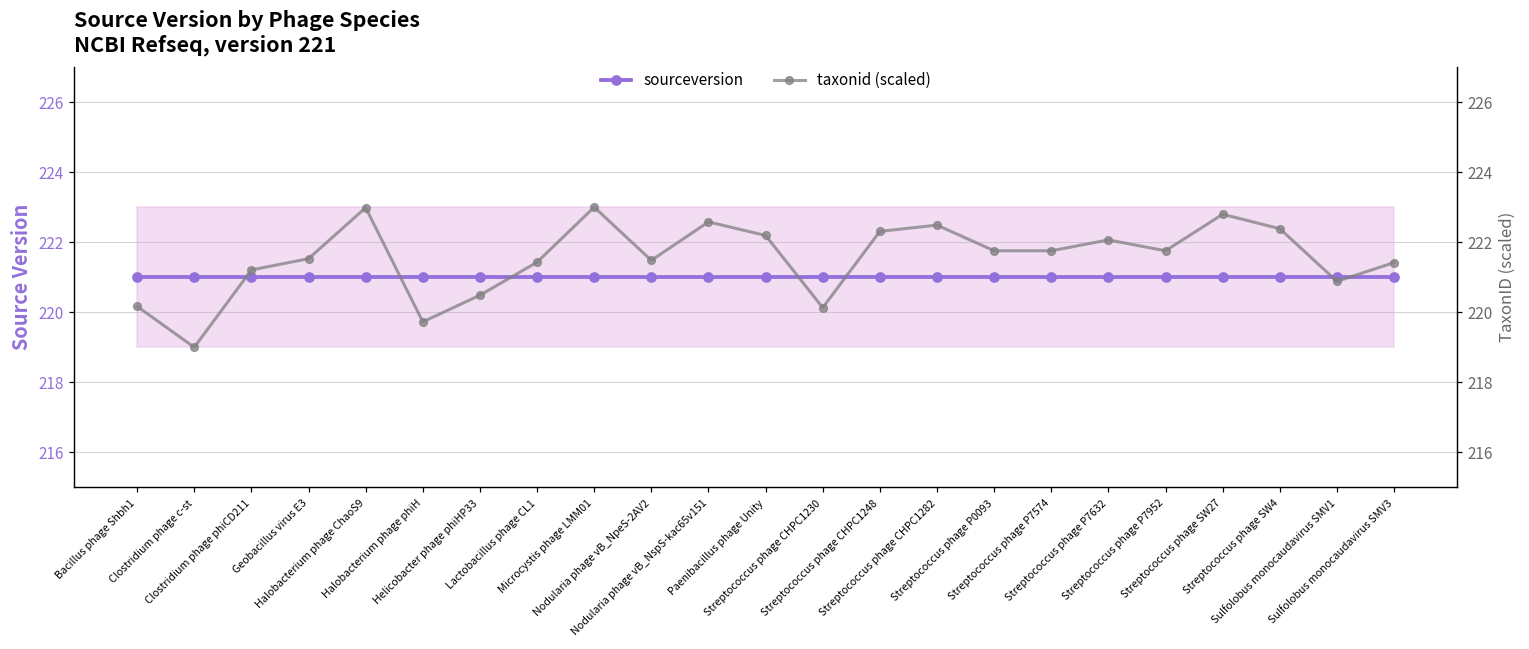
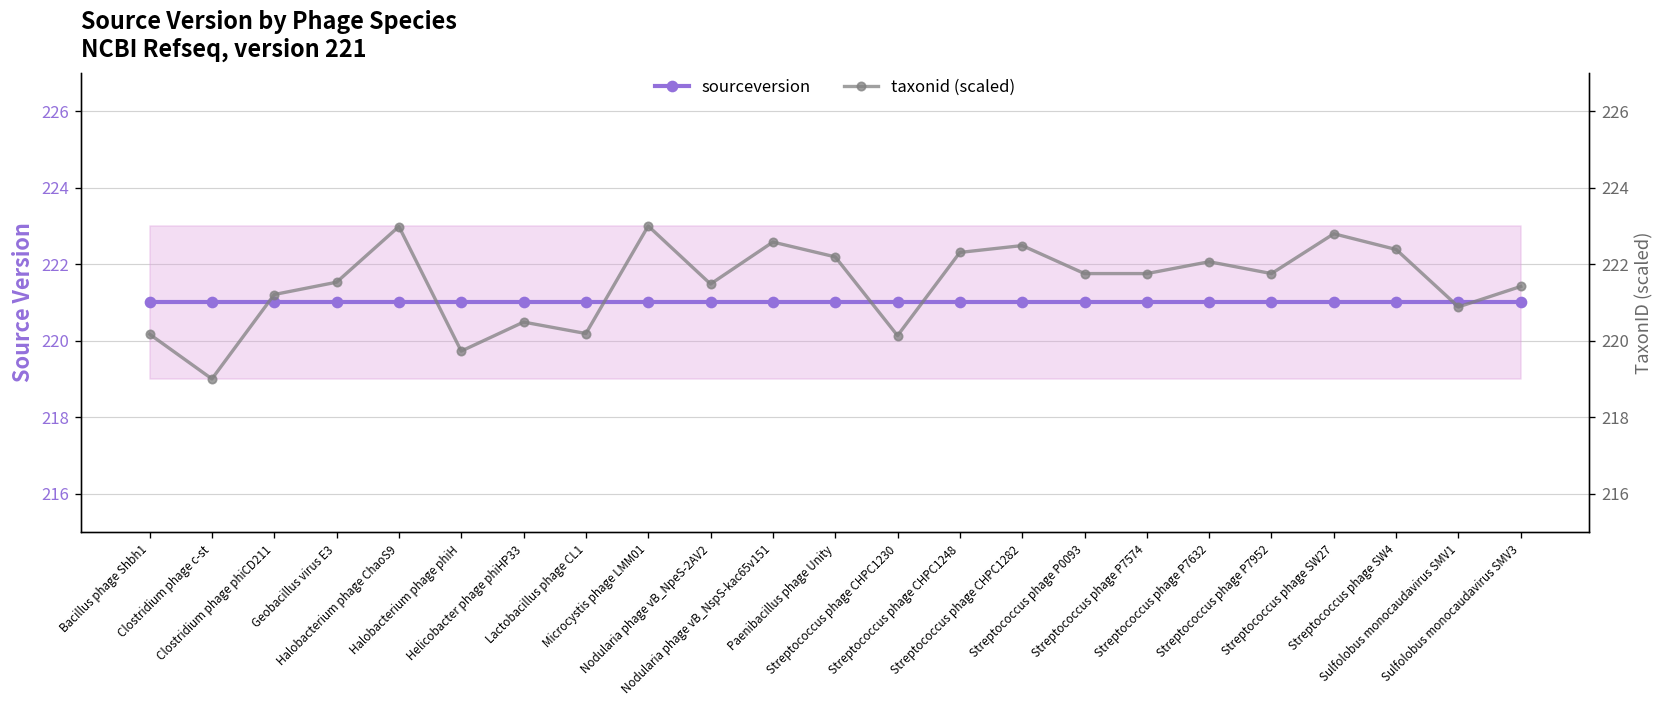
  {
    "sourceversion": {
      "Bacillus phage Shbh1": 221.0,
      "Clostridium phage c-st": 221.0,
      "Clostridium phage phiCD211": 221.0,
      "Geobacillus virus E3": 221.0,
      "Halobacterium phage ChaoS9": 221.0,
      "Halobacterium phage phiH": 221.0,
      "Helicobacter phage phiHP33": 221.0,
      "Lactobacillus phage CL1": 221.0,
      "Microcystis phage LMM01": 221.0,
      "Nodularia phage vB_NpeS-2AV2": 221.0,
      "Nodularia phage vB_NspS-kac65v151": 221.0,
      "Paenibacillus phage Unity": 221.0,
      "Streptococcus phage CHPC1230": 221.0,
      "Streptococcus phage CHPC1248": 221.0,
      "Streptococcus phage CHPC1282": 221.0,
      "Streptococcus phage P0093": 221.0,
      "Streptococcus phage P7574": 221.0,
      "Streptococcus phage P7632": 221.0,
      "Streptococcus phage P7952": 221.0,
      "Streptococcus phage SW27": 221.0,
      "Streptococcus phage SW4": 221.0,
      "Sulfolobus monocaudavirus SMV1": 221.0,
      "Sulfolobus monocaudavirus SMV3": 221.0
    },
    "taxonid (scaled)": {
      "Bacillus phage Shbh1": 220.2,
      "Clostridium phage c-st": 219.0,
      "Clostridium phage phiCD211": 221.2,
      "Geobacillus virus E3": 221.5,
      "Halobacterium phage ChaoS9": 223.0,
      "Halobacterium phage phiH": 219.7,
      "Helicobacter phage phiHP33": 220.5,
-     "Lactobacillus phage CL1": 221.4,
+     "Lactobacillus phage CL1": 220.2,
      "Microcystis phage LMM01": 223.0,
      "Nodularia phage vB_NpeS-2AV2": 221.5,
      "Nodularia phage vB_NspS-kac65v151": 222.6,
      "Paenibacillus phage Unity": 222.2,
      "Streptococcus phage CHPC1230": 220.1,
      "Streptococcus phage CHPC1248": 222.3,
      "Streptococcus phage CHPC1282": 222.5,
      "Streptococcus phage P0093": 221.8,
      "Streptococcus phage P7574": 221.8,
      "Streptococcus phage P7632": 222.1,
      "Streptococcus phage P7952": 221.8,
      "Streptococcus phage SW27": 222.8,
      "Streptococcus phage SW4": 222.4,
      "Sulfolobus monocaudavirus SMV1": 220.9,
      "Sulfolobus monocaudavirus SMV3": 221.4
    }
  }
